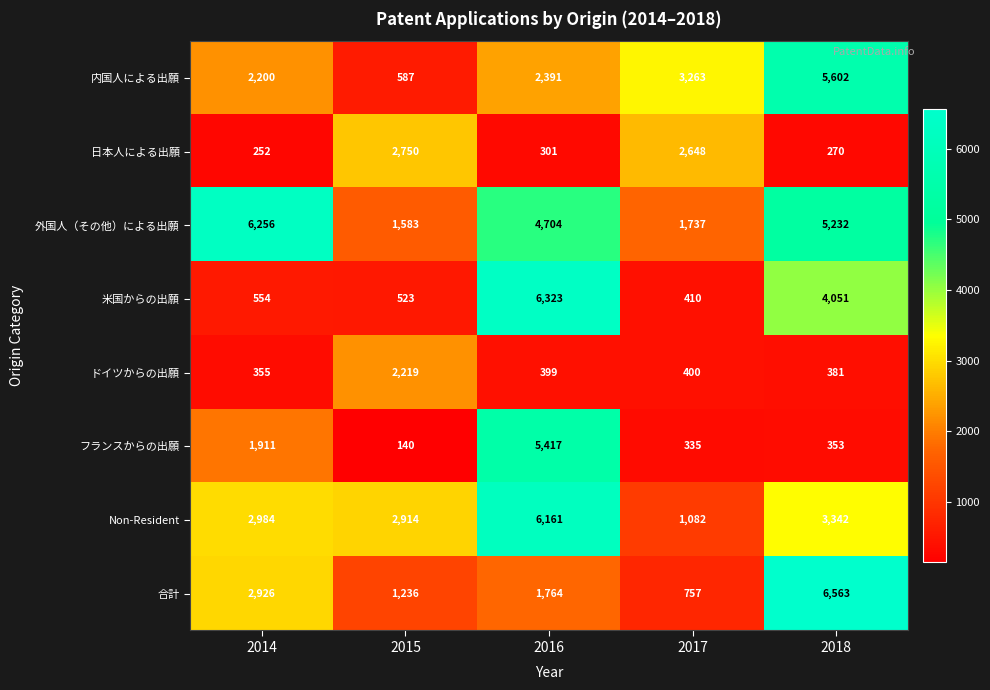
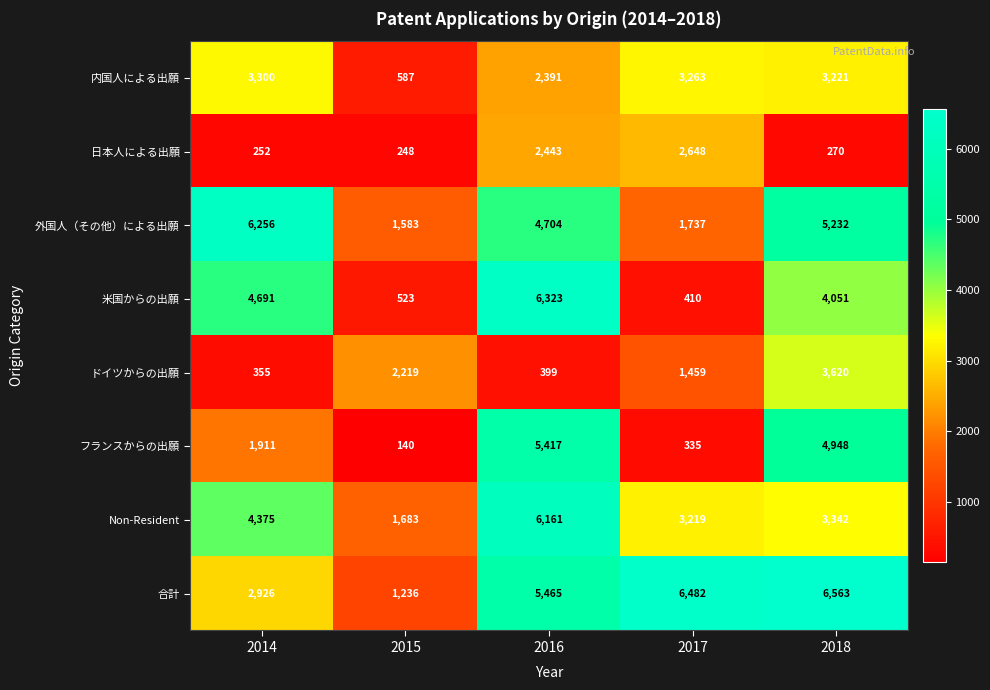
  {
    "内国人による出願": {
-     "2014": "2,200",
+     "2014": "3,300",
      "2015": "587",
      "2016": "2,391",
      "2017": "3,263",
-     "2018": "5,602"
+     "2018": "3,221"
    },
    "日本人による出願": {
      "2014": "252",
-     "2015": "2,750",
-     "2016": "301",
+     "2015": "248",
+     "2016": "2,443",
      "2017": "2,648",
      "2018": "270"
    },
    "外国人（その他）による出願": {
      "2014": "6,256",
      "2015": "1,583",
      "2016": "4,704",
      "2017": "1,737",
      "2018": "5,232"
    },
    "米国からの出願": {
-     "2014": "554",
+     "2014": "4,691",
      "2015": "523",
      "2016": "6,323",
      "2017": "410",
      "2018": "4,051"
    },
    "ドイツからの出願": {
      "2014": "355",
      "2015": "2,219",
      "2016": "399",
-     "2017": "400",
-     "2018": "381"
+     "2017": "1,459",
+     "2018": "3,620"
    },
    "フランスからの出願": {
      "2014": "1,911",
      "2015": "140",
      "2016": "5,417",
      "2017": "335",
-     "2018": "353"
+     "2018": "4,948"
    },
    "Non-Resident": {
-     "2014": "2,984",
-     "2015": "2,914",
+     "2014": "4,375",
+     "2015": "1,683",
      "2016": "6,161",
-     "2017": "1,082",
+     "2017": "3,219",
      "2018": "3,342"
    },
    "合計": {
      "2014": "2,926",
      "2015": "1,236",
-     "2016": "1,764",
-     "2017": "757",
+     "2016": "5,465",
+     "2017": "6,482",
      "2018": "6,563"
    }
  }
